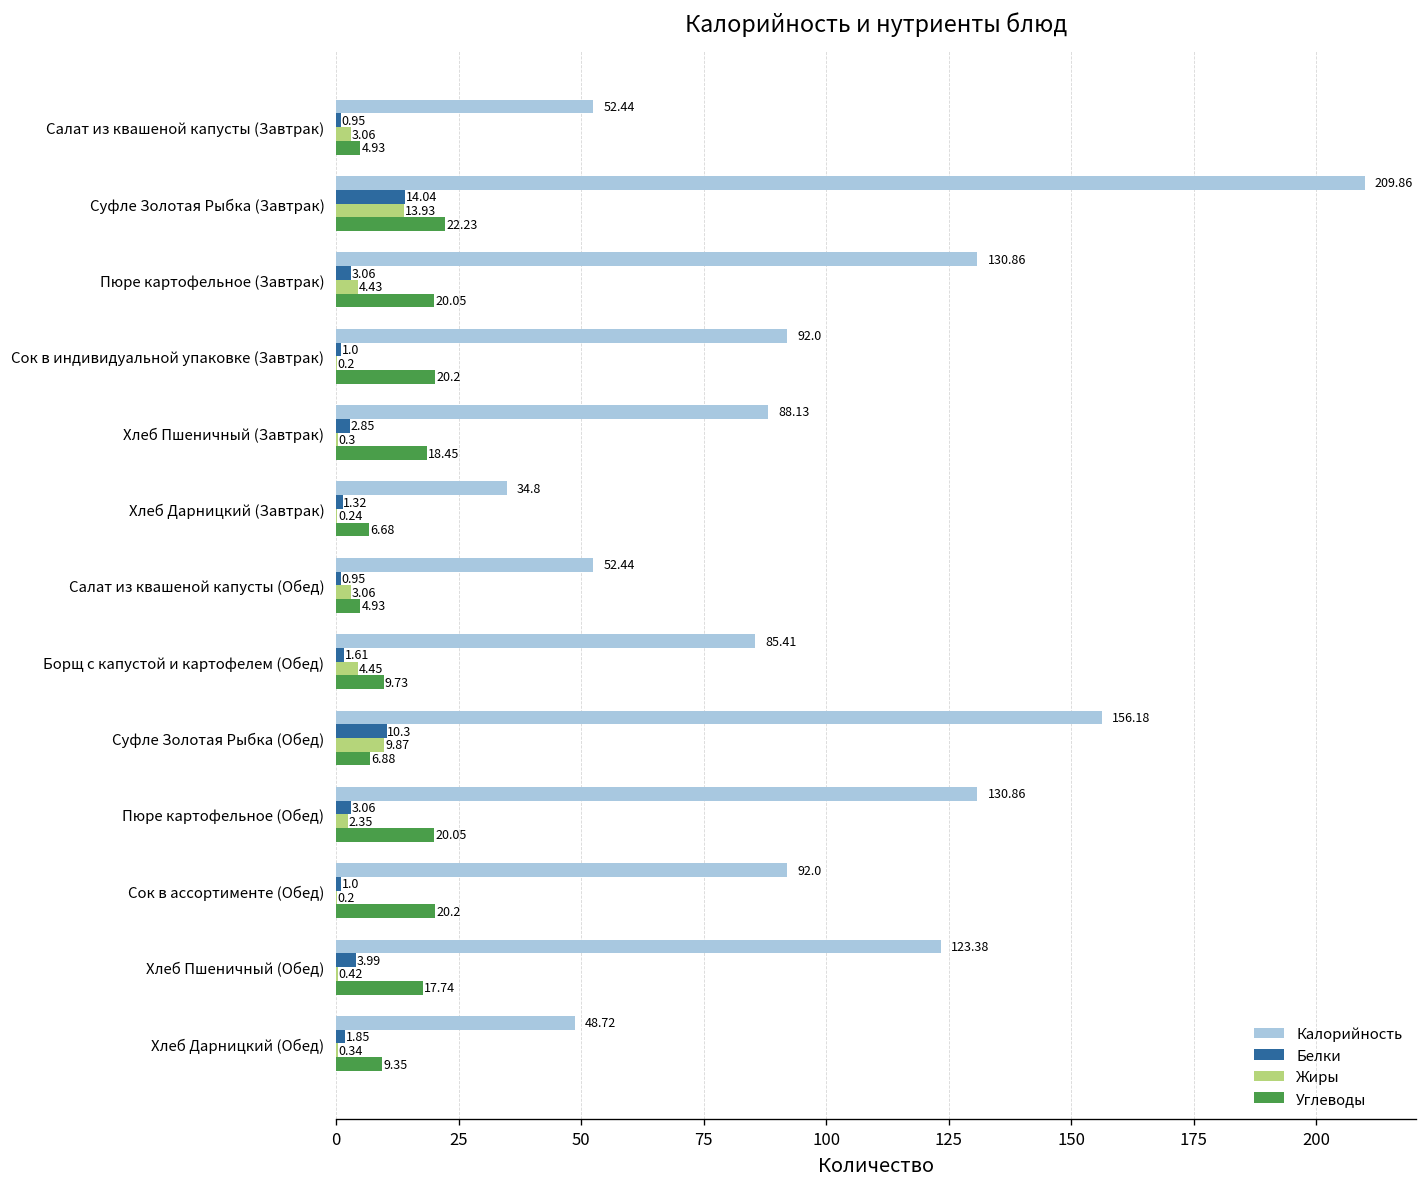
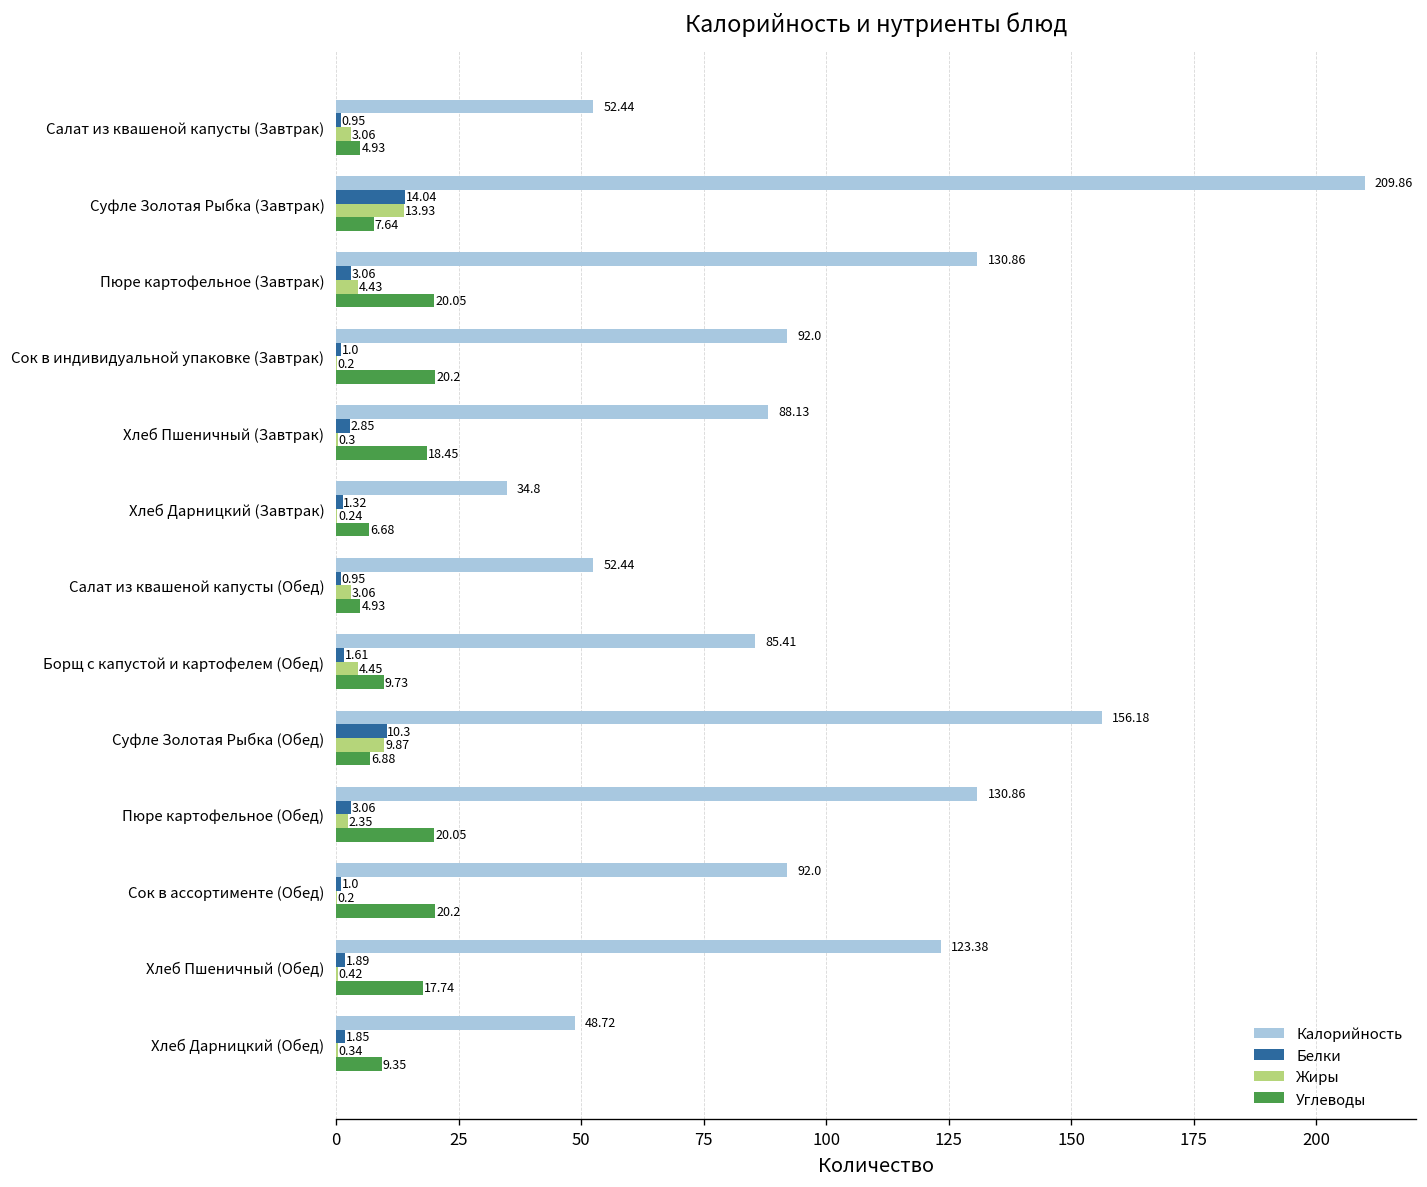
  {
    "Калорийность": {
      "Салат из квашеной капусты (Завтрак)": 52.44,
      "Суфле Золотая Рыбка (Завтрак)": 209.86,
      "Пюре картофельное (Завтрак)": 130.86,
      "Сок в индивидуальной упаковке (Завтрак)": 92.0,
      "Хлеб Пшеничный (Завтрак)": 88.13,
      "Хлеб Дарницкий (Завтрак)": 34.8,
      "Салат из квашеной капусты (Обед)": 52.44,
      "Борщ с капустой и картофелем (Обед)": 85.41,
      "Суфле Золотая Рыбка (Обед)": 156.18,
      "Пюре картофельное (Обед)": 130.86,
      "Сок в ассортименте (Обед)": 92.0,
      "Хлеб Пшеничный (Обед)": 123.38,
      "Хлеб Дарницкий (Обед)": 48.72
    },
    "Белки": {
      "Салат из квашеной капусты (Завтрак)": 0.95,
      "Суфле Золотая Рыбка (Завтрак)": 14.04,
      "Пюре картофельное (Завтрак)": 3.06,
      "Сок в индивидуальной упаковке (Завтрак)": 1.0,
      "Хлеб Пшеничный (Завтрак)": 2.85,
      "Хлеб Дарницкий (Завтрак)": 1.32,
      "Салат из квашеной капусты (Обед)": 0.95,
      "Борщ с капустой и картофелем (Обед)": 1.61,
      "Суфле Золотая Рыбка (Обед)": 10.3,
      "Пюре картофельное (Обед)": 3.06,
      "Сок в ассортименте (Обед)": 1.0,
-     "Хлеб Пшеничный (Обед)": 3.99,
+     "Хлеб Пшеничный (Обед)": 1.89,
      "Хлеб Дарницкий (Обед)": 1.85
    },
    "Жиры": {
      "Салат из квашеной капусты (Завтрак)": 3.06,
      "Суфле Золотая Рыбка (Завтрак)": 13.93,
      "Пюре картофельное (Завтрак)": 4.43,
      "Сок в индивидуальной упаковке (Завтрак)": 0.2,
      "Хлеб Пшеничный (Завтрак)": 0.3,
      "Хлеб Дарницкий (Завтрак)": 0.24,
      "Салат из квашеной капусты (Обед)": 3.06,
      "Борщ с капустой и картофелем (Обед)": 4.45,
      "Суфле Золотая Рыбка (Обед)": 9.87,
      "Пюре картофельное (Обед)": 2.35,
      "Сок в ассортименте (Обед)": 0.2,
      "Хлеб Пшеничный (Обед)": 0.42,
      "Хлеб Дарницкий (Обед)": 0.34
    },
    "Углеводы": {
      "Салат из квашеной капусты (Завтрак)": 4.93,
-     "Суфле Золотая Рыбка (Завтрак)": 22.23,
+     "Суфле Золотая Рыбка (Завтрак)": 7.64,
      "Пюре картофельное (Завтрак)": 20.05,
      "Сок в индивидуальной упаковке (Завтрак)": 20.2,
      "Хлеб Пшеничный (Завтрак)": 18.45,
      "Хлеб Дарницкий (Завтрак)": 6.68,
      "Салат из квашеной капусты (Обед)": 4.93,
      "Борщ с капустой и картофелем (Обед)": 9.73,
      "Суфле Золотая Рыбка (Обед)": 6.88,
      "Пюре картофельное (Обед)": 20.05,
      "Сок в ассортименте (Обед)": 20.2,
      "Хлеб Пшеничный (Обед)": 17.74,
      "Хлеб Дарницкий (Обед)": 9.35
    }
  }
